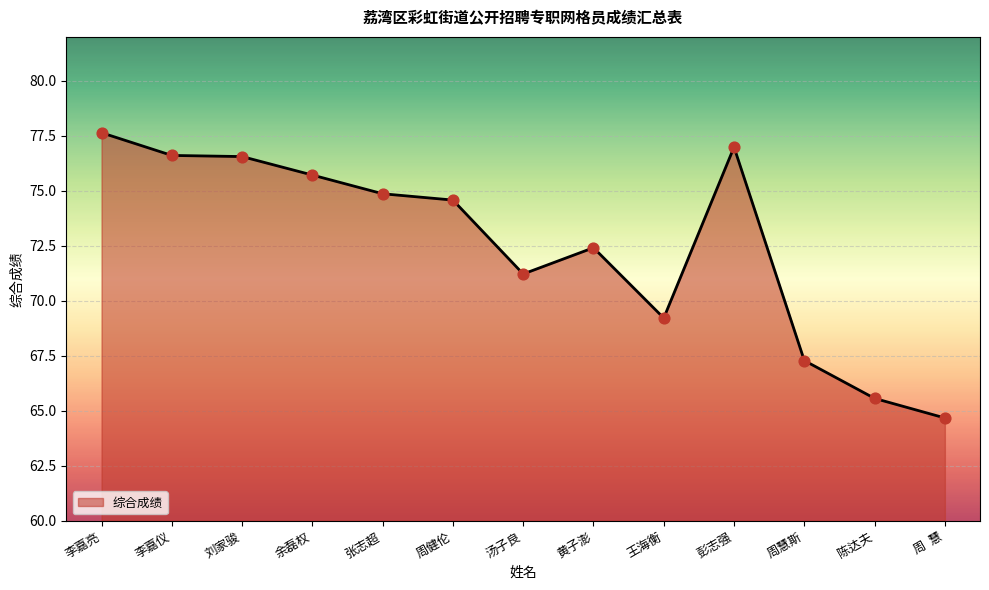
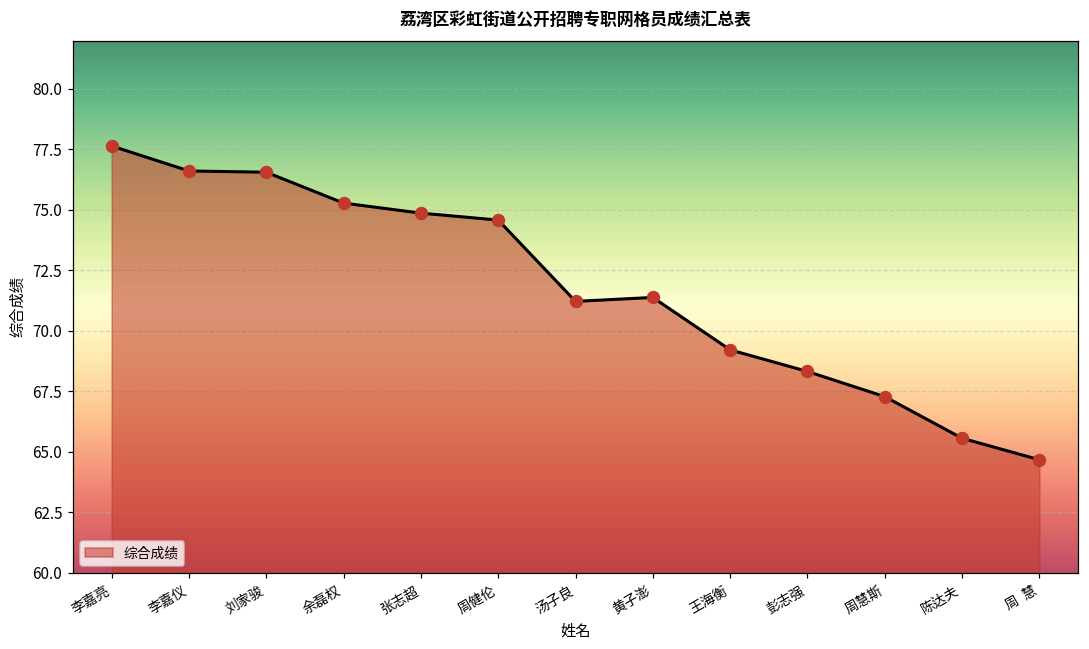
  {
    "李嘉亮": 77.6,
    "李嘉仪": 76.6,
    "刘家骏": 76.6,
-   "余磊权": 75.7,
+   "余磊权": 75.3,
    "张志超": 74.9,
    "周健伦": 74.6,
    "汤子良": 71.2,
-   "黄子澎": 72.4,
+   "黄子澎": 71.4,
    "王海衡": 69.2,
-   "彭志强": 77.0,
+   "彭志强": 68.3,
    "周慧斯": 67.3,
    "陈达夫": 65.6,
    "周 慧": 64.7
  }
